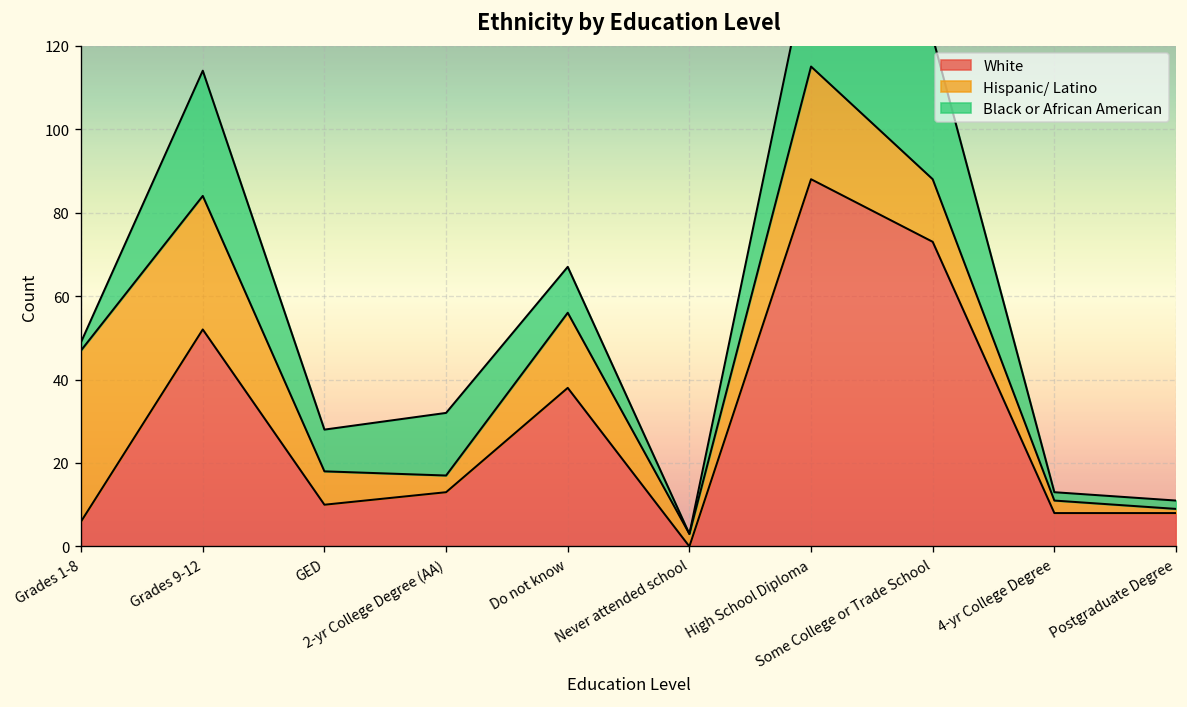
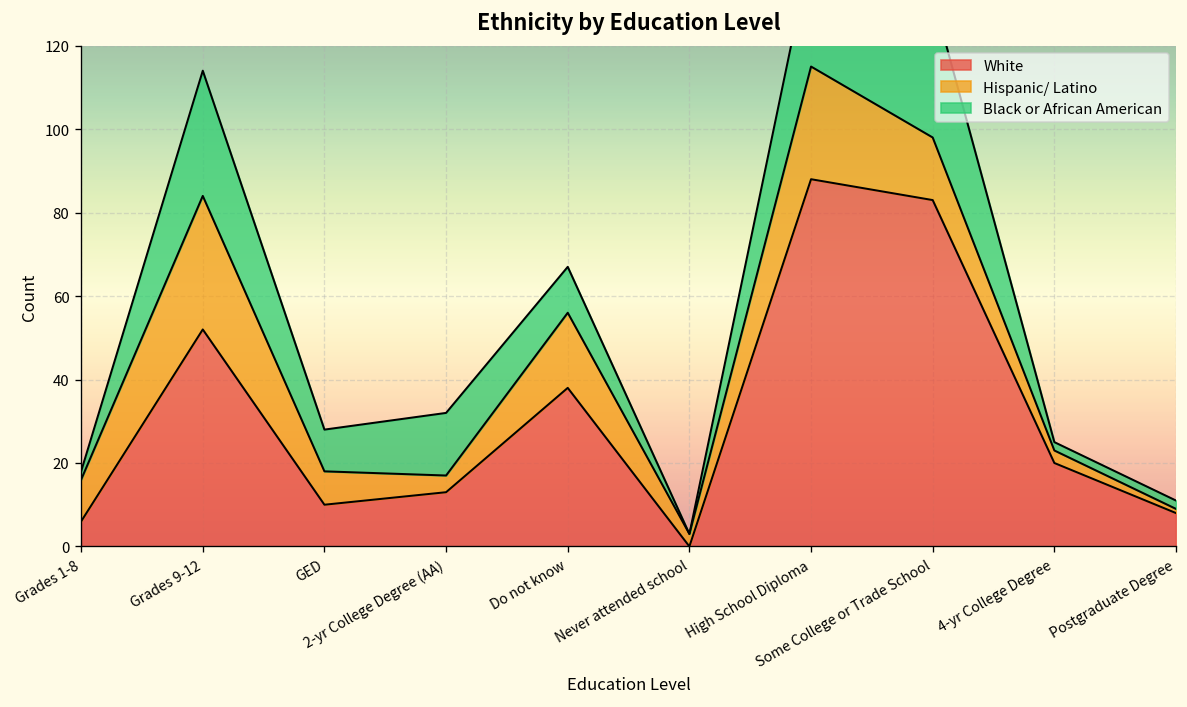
  {
    "White": {
      "Grades 1-8": 6,
      "Grades 9-12": 52,
      "GED": 10,
      "2-yr College Degree (AA)": 13,
      "Do not know": 38,
      "Never attended school": 0,
      "High School Diploma": 88,
-     "Some College or Trade School": 73,
-     "4-yr College Degree": 8,
+     "Some College or Trade School": 83,
+     "4-yr College Degree": 20,
      "Postgraduate Degree": 8
    },
    "Hispanic/ Latino": {
-     "Grades 1-8": 41,
+     "Grades 1-8": 10,
      "Grades 9-12": 32,
      "GED": 8,
      "2-yr College Degree (AA)": 4,
      "Do not know": 18,
      "High School Diploma": 27,
      "Some College or Trade School": 15,
      "4-yr College Degree": 3,
      "Postgraduate Degree": 1
    },
    "Black or African American": {
      "Grades 1-8": 2,
      "Grades 9-12": 30,
      "GED": 10,
      "2-yr College Degree (AA)": 15,
      "Do not know": 11,
      "4-yr College Degree": 2,
      "Postgraduate Degree": 2
    }
  }
